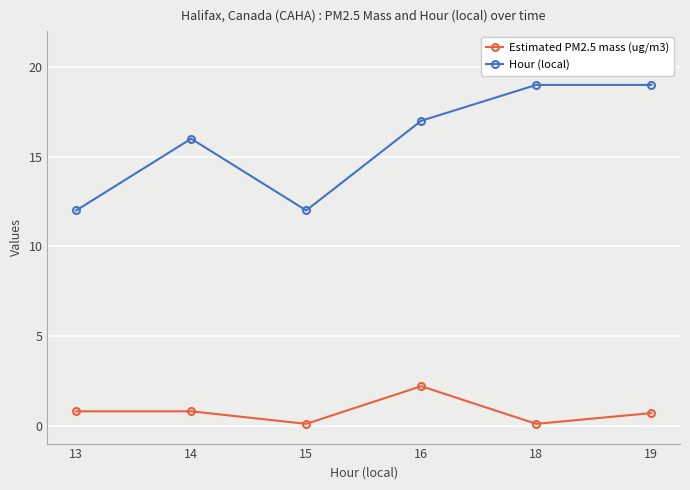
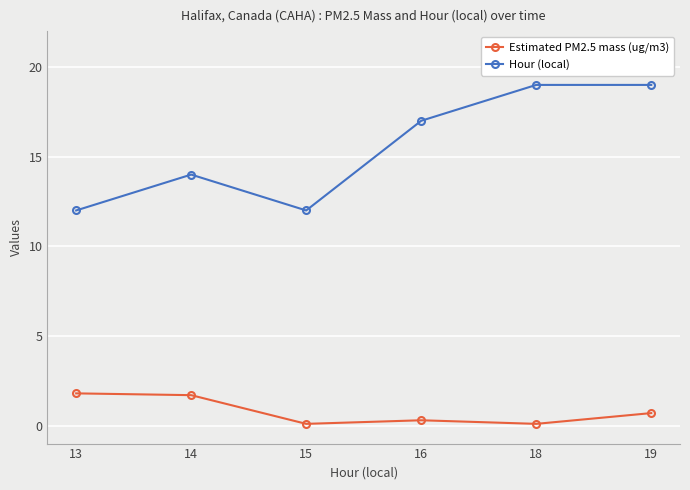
  {
    "Estimated PM2.5 mass (ug/m3)": {
-     "13": 0.8,
-     "14": 0.8,
+     "13": 1.8,
+     "14": 1.7,
      "15": 0.1,
-     "16": 2.2,
+     "16": 0.3,
      "18": 0.1,
      "19": 0.7
    },
    "Hour (local)": {
      "13": 12,
-     "14": 16,
+     "14": 14,
      "15": 12,
      "16": 17,
      "18": 19,
      "19": 19
    }
  }
